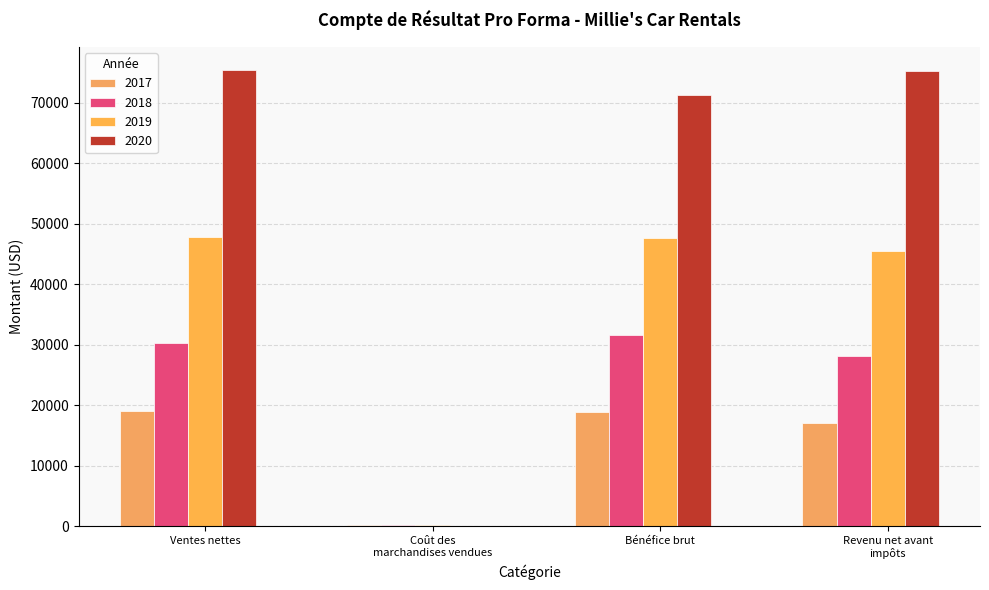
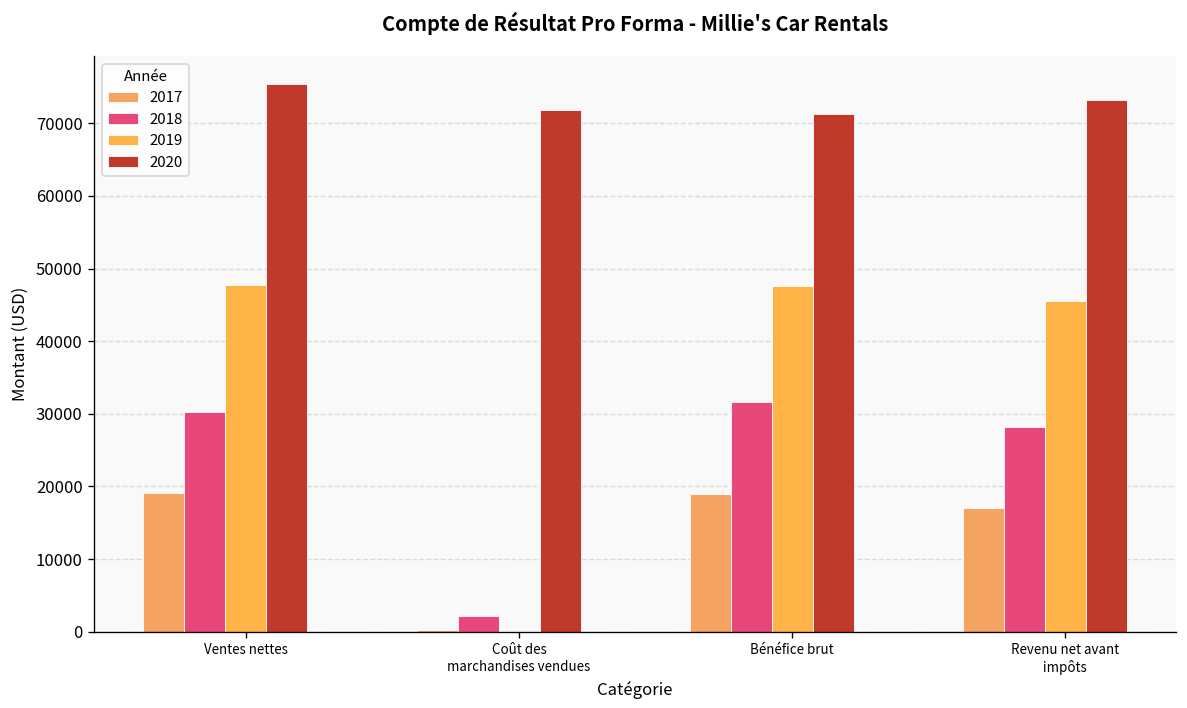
  {
    "2018": {
      "Ventes nettes": 30000,
-     "Coût des marchandises vendues": 0,
+     "Coût des marchandises vendues": 2000,
      "Bénéfice brut": 32000,
      "Revenu net avant impôts": 28000
    },
    "2020": {
      "Ventes nettes": 75000,
-     "Coût des marchandises vendues": 0,
+     "Coût des marchandises vendues": 72000,
      "Bénéfice brut": 71000,
-     "Revenu net avant impôts": 75000
+     "Revenu net avant impôts": 73000
    }
  }
